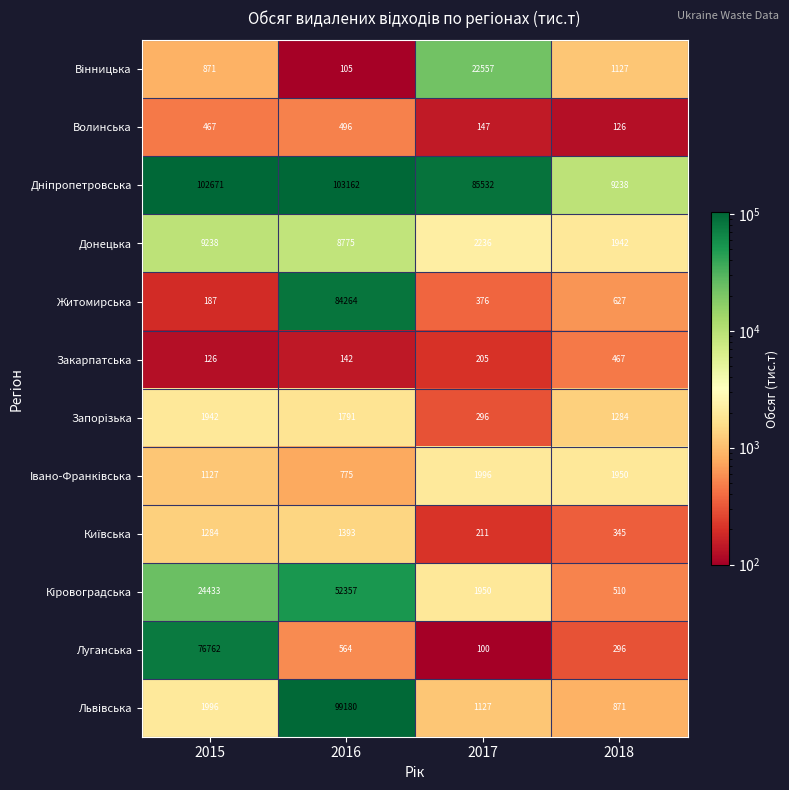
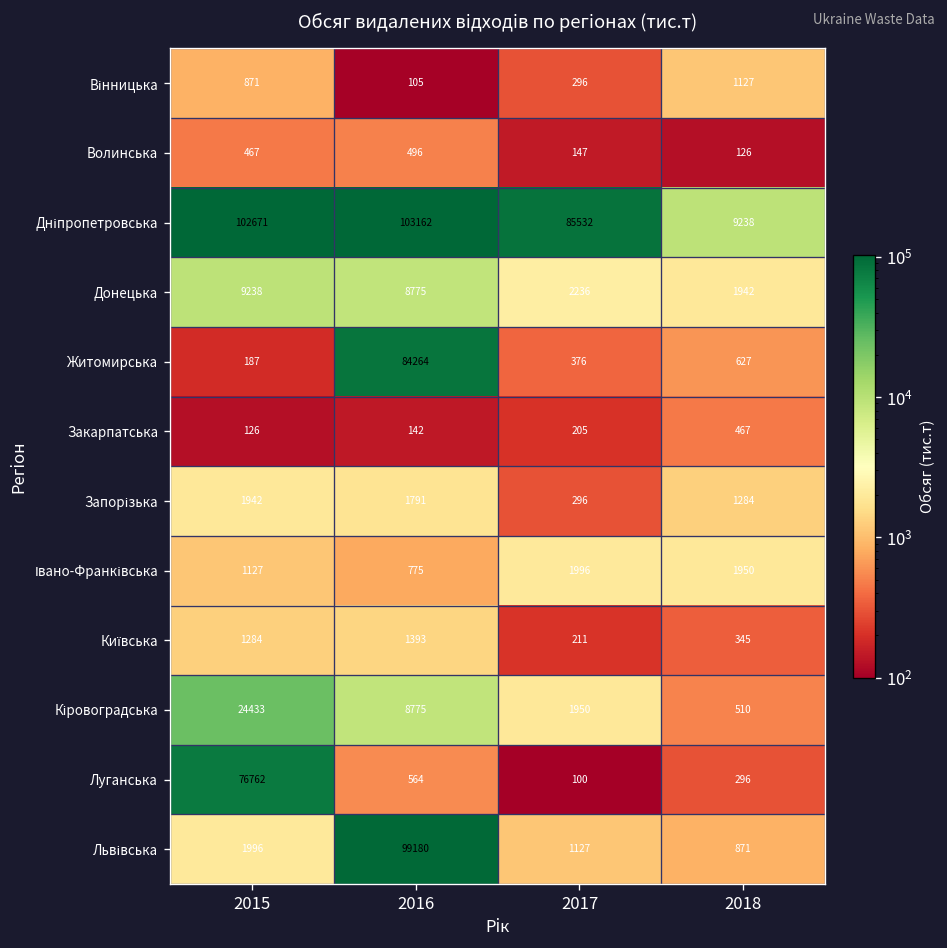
  {
    "Вінницька": {
      "2015": 871,
      "2016": 105,
-     "2017": 22557,
+     "2017": 296,
      "2018": 1127
    },
    "Волинська": {
      "2015": 467,
      "2016": 496,
      "2017": 147,
      "2018": 126
    },
    "Дніпропетровська": {
      "2015": 102671,
      "2016": 103162,
      "2017": 85532,
      "2018": 9238
    },
    "Донецька": {
      "2015": 9238,
      "2016": 8775,
      "2017": 2236,
      "2018": 1942
    },
    "Житомирська": {
      "2015": 187,
      "2016": 84264,
      "2017": 376,
      "2018": 627
    },
    "Закарпатська": {
      "2015": 126,
      "2016": 142,
      "2017": 205,
      "2018": 467
    },
    "Запорізька": {
      "2015": 1942,
      "2016": 1791,
      "2017": 296,
      "2018": 1284
    },
    "Івано-Франківська": {
      "2015": 1127,
      "2016": 775,
      "2017": 1996,
      "2018": 1950
    },
    "Київська": {
      "2015": 1284,
      "2016": 1393,
      "2017": 211,
      "2018": 345
    },
    "Кіровоградська": {
      "2015": 24433,
-     "2016": 52357,
+     "2016": 8775,
      "2017": 1950,
      "2018": 510
    },
    "Луганська": {
      "2015": 76762,
      "2016": 564,
      "2017": 100,
      "2018": 296
    },
    "Львівська": {
      "2015": 1996,
      "2016": 99180,
      "2017": 1127,
      "2018": 871
    }
  }
